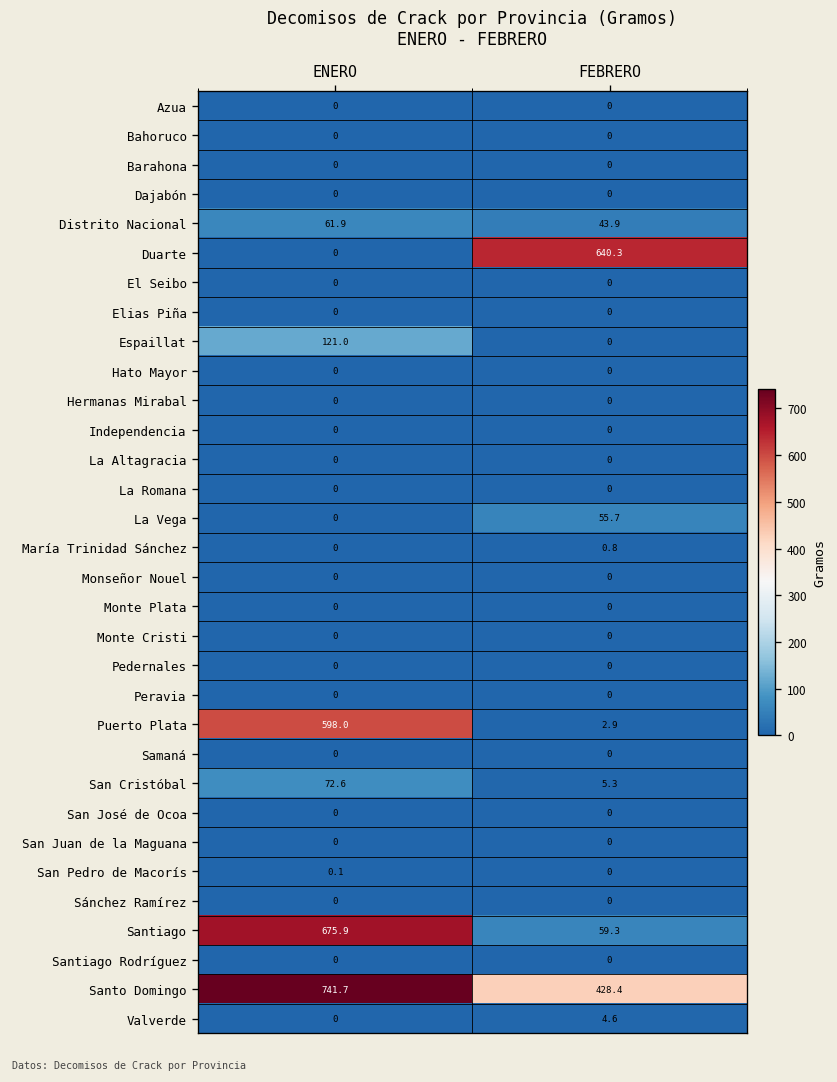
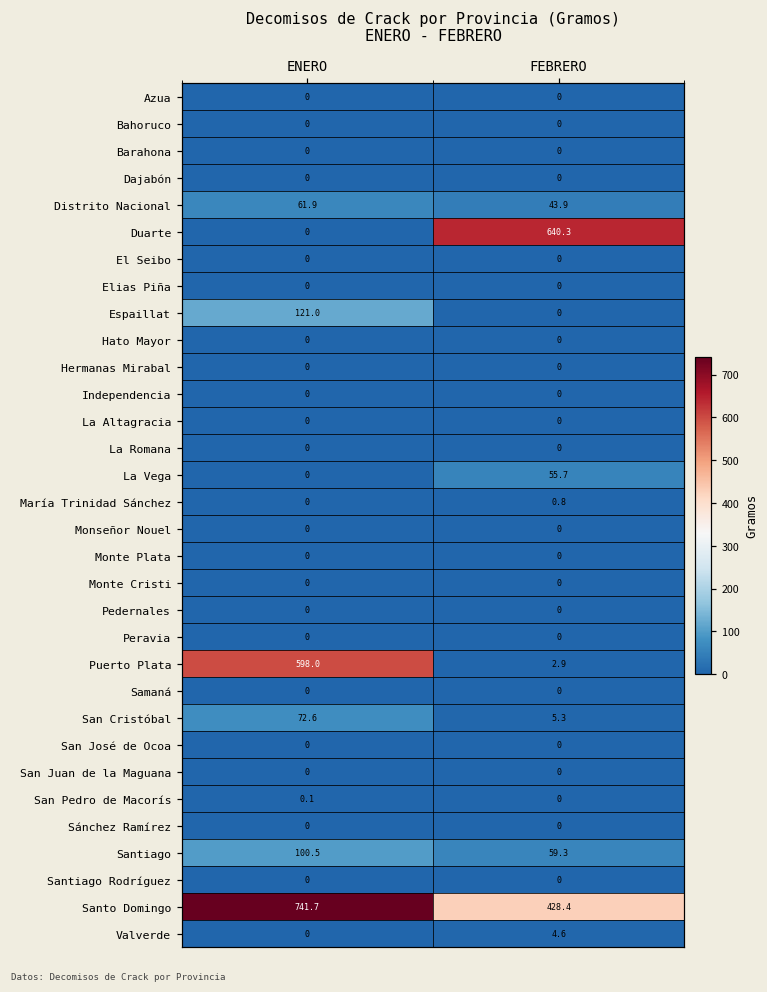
  {
    "Azua": {
      "ENERO": 0,
      "FEBRERO": 0
    },
    "Bahoruco": {
      "ENERO": 0,
      "FEBRERO": 0
    },
    "Barahona": {
      "ENERO": 0,
      "FEBRERO": 0
    },
    "Dajabón": {
      "ENERO": 0,
      "FEBRERO": 0
    },
    "Distrito Nacional": {
      "ENERO": 61.9,
      "FEBRERO": 43.9
    },
    "Duarte": {
      "ENERO": 0,
      "FEBRERO": 640.3
    },
    "El Seibo": {
      "ENERO": 0,
      "FEBRERO": 0
    },
    "Elias Piña": {
      "ENERO": 0,
      "FEBRERO": 0
    },
    "Espaillat": {
      "ENERO": 121.0,
      "FEBRERO": 0
    },
    "Hato Mayor": {
      "ENERO": 0,
      "FEBRERO": 0
    },
    "Hermanas Mirabal": {
      "ENERO": 0,
      "FEBRERO": 0
    },
    "Independencia": {
      "ENERO": 0,
      "FEBRERO": 0
    },
    "La Altagracia": {
      "ENERO": 0,
      "FEBRERO": 0
    },
    "La Romana": {
      "ENERO": 0,
      "FEBRERO": 0
    },
    "La Vega": {
      "ENERO": 0,
      "FEBRERO": 55.7
    },
    "María Trinidad Sánchez": {
      "ENERO": 0,
      "FEBRERO": 0.8
    },
    "Monseñor Nouel": {
      "ENERO": 0,
      "FEBRERO": 0
    },
    "Monte Plata": {
      "ENERO": 0,
      "FEBRERO": 0
    },
    "Monte Cristi": {
      "ENERO": 0,
      "FEBRERO": 0
    },
    "Pedernales": {
      "ENERO": 0,
      "FEBRERO": 0
    },
    "Peravia": {
      "ENERO": 0,
      "FEBRERO": 0
    },
    "Puerto Plata": {
      "ENERO": 598.0,
      "FEBRERO": 2.9
    },
    "Samaná": {
      "ENERO": 0,
      "FEBRERO": 0
    },
    "San Cristóbal": {
      "ENERO": 72.6,
      "FEBRERO": 5.3
    },
    "San José de Ocoa": {
      "ENERO": 0,
      "FEBRERO": 0
    },
    "San Juan de la Maguana": {
      "ENERO": 0,
      "FEBRERO": 0
    },
    "San Pedro de Macorís": {
      "ENERO": 0.1,
      "FEBRERO": 0
    },
    "Sánchez Ramírez": {
      "ENERO": 0,
      "FEBRERO": 0
    },
    "Santiago": {
-     "ENERO": 675.9,
+     "ENERO": 100.5,
      "FEBRERO": 59.3
    },
    "Santiago Rodríguez": {
      "ENERO": 0,
      "FEBRERO": 0
    },
    "Santo Domingo": {
      "ENERO": 741.7,
      "FEBRERO": 428.4
    },
    "Valverde": {
      "ENERO": 0,
      "FEBRERO": 4.6
    }
  }
